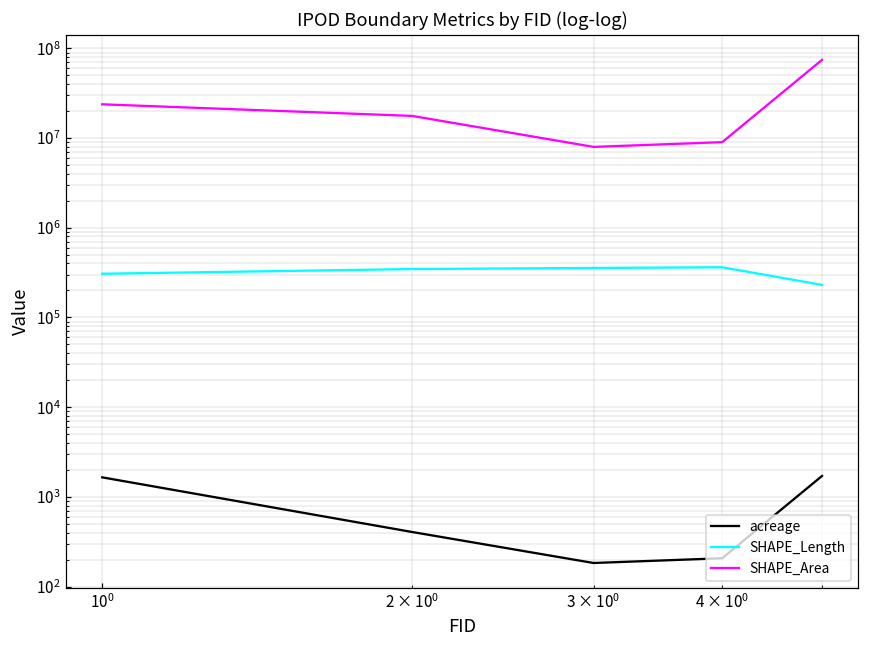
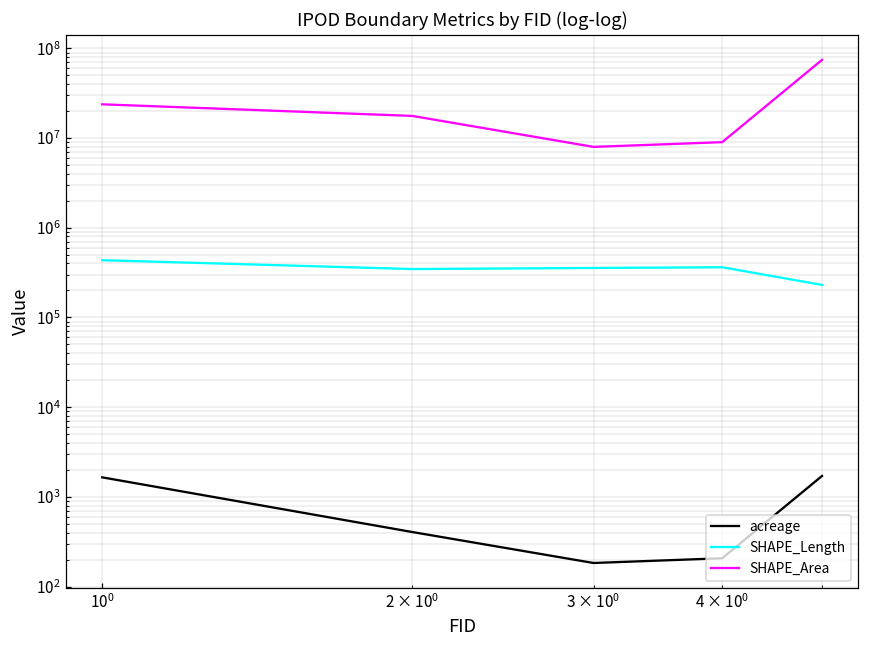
  {
    "acreage": {
      "10^0": 1700
    },
    "SHAPE_Length": {
-     "10^0": 310000
+     "10^0": 400000
    },
    "SHAPE_Area": {
      "10^0": 24000000
    }
  }
